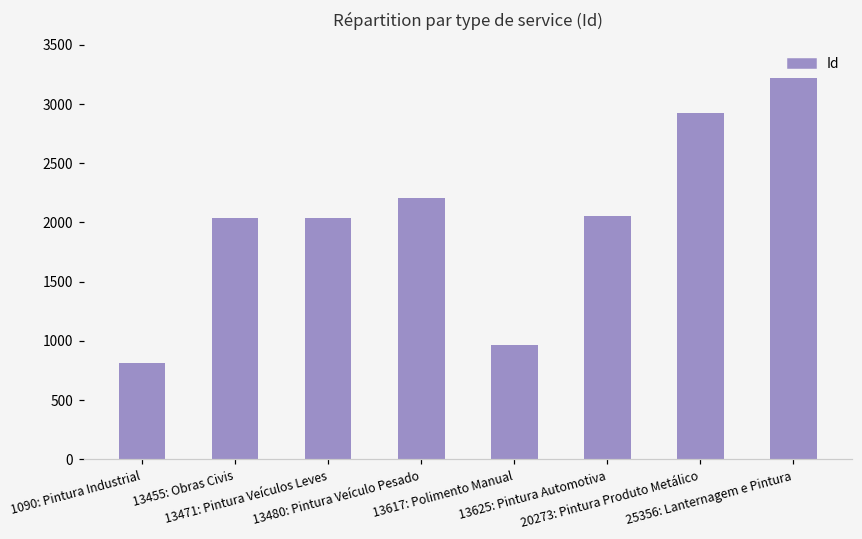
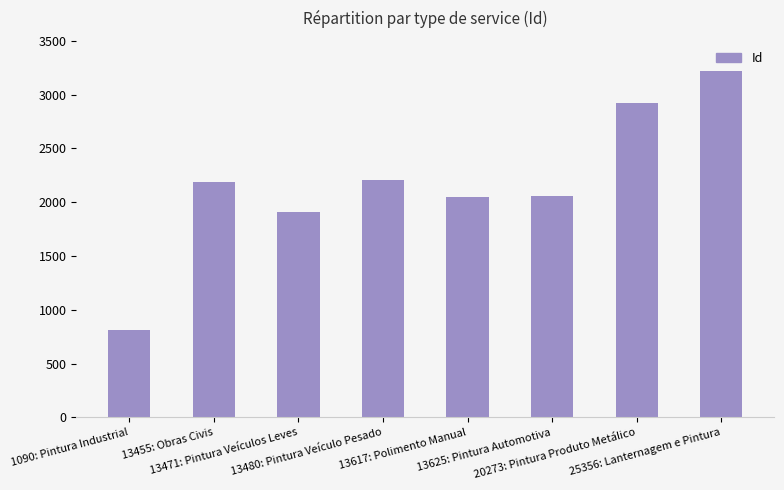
  {
    "1090: Pintura Industrial": 810,
-   "13455: Obras Civis": 2040,
-   "13471: Pintura Veículos Leves": 2040,
+   "13455: Obras Civis": 2190,
+   "13471: Pintura Veículos Leves": 1910,
    "13480: Pintura Veículo Pesado": 2200,
-   "13617: Polimento Manual": 960,
+   "13617: Polimento Manual": 2050,
    "13625: Pintura Automotiva": 2050,
    "20273: Pintura Produto Metálico": 2920,
    "25356: Lanternagem e Pintura": 3220
  }
